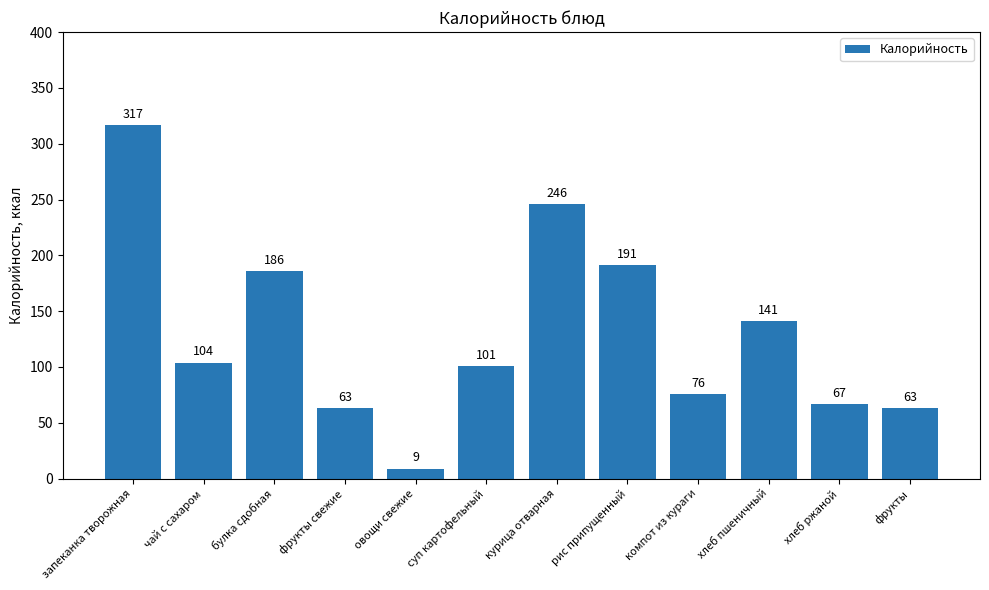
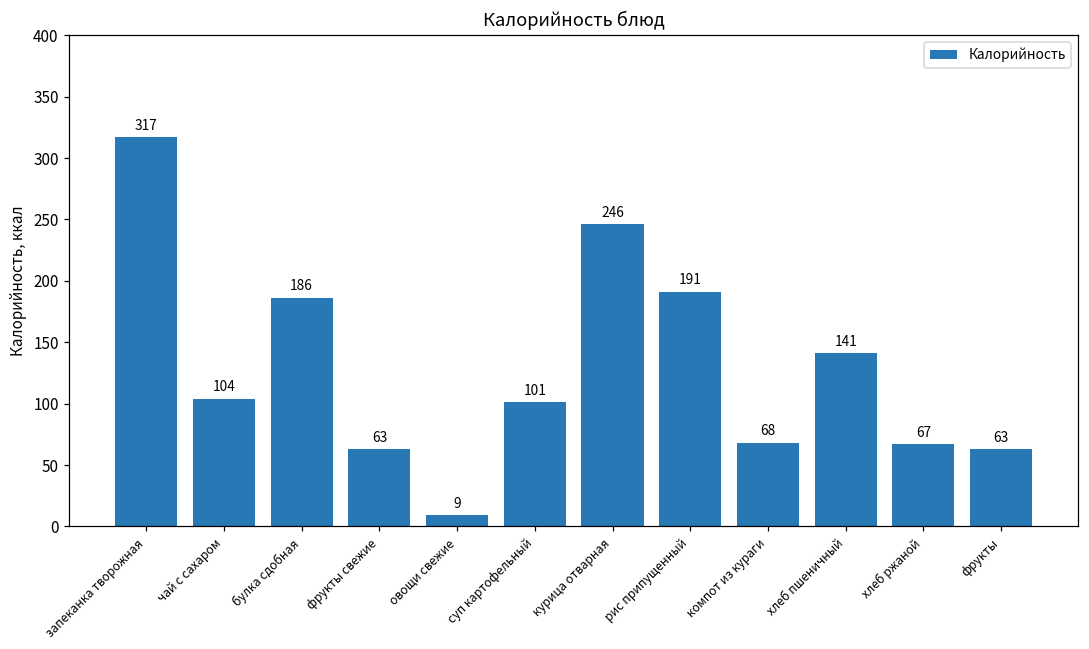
  {
    "запеканка творожная": 317,
    "чай с сахаром": 104,
    "булка сдобная": 186,
    "фрукты свежие": 63,
    "овощи свежие": 9,
    "суп картофельный": 101,
    "курица отварная": 246,
    "рис припущенный": 191,
-   "компот из кураги": 76,
+   "компот из кураги": 68,
    "хлеб пшеничный": 141,
    "хлеб ржаной": 67,
    "фрукты": 63
  }
